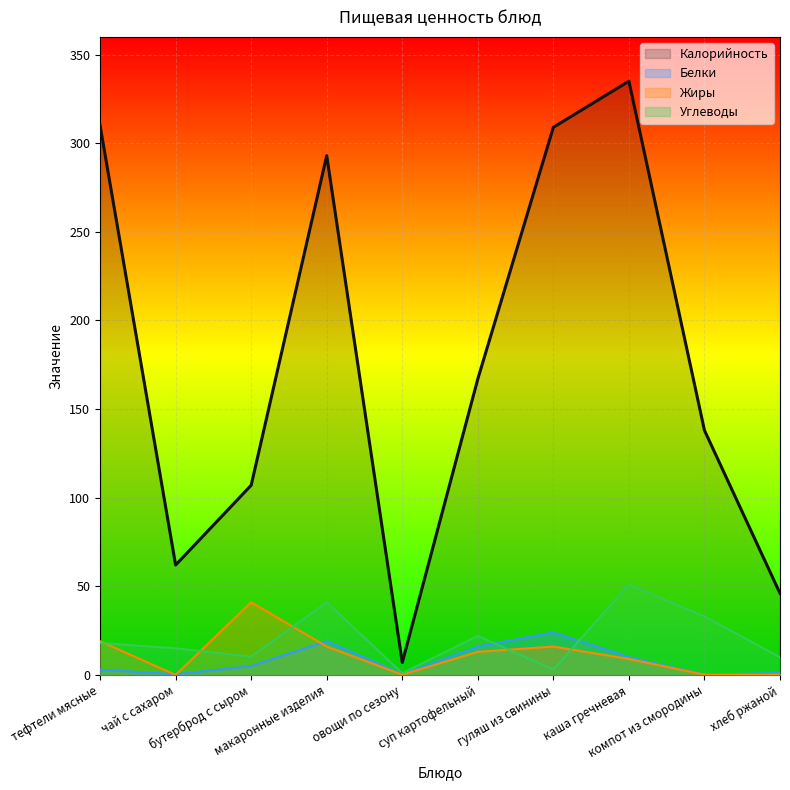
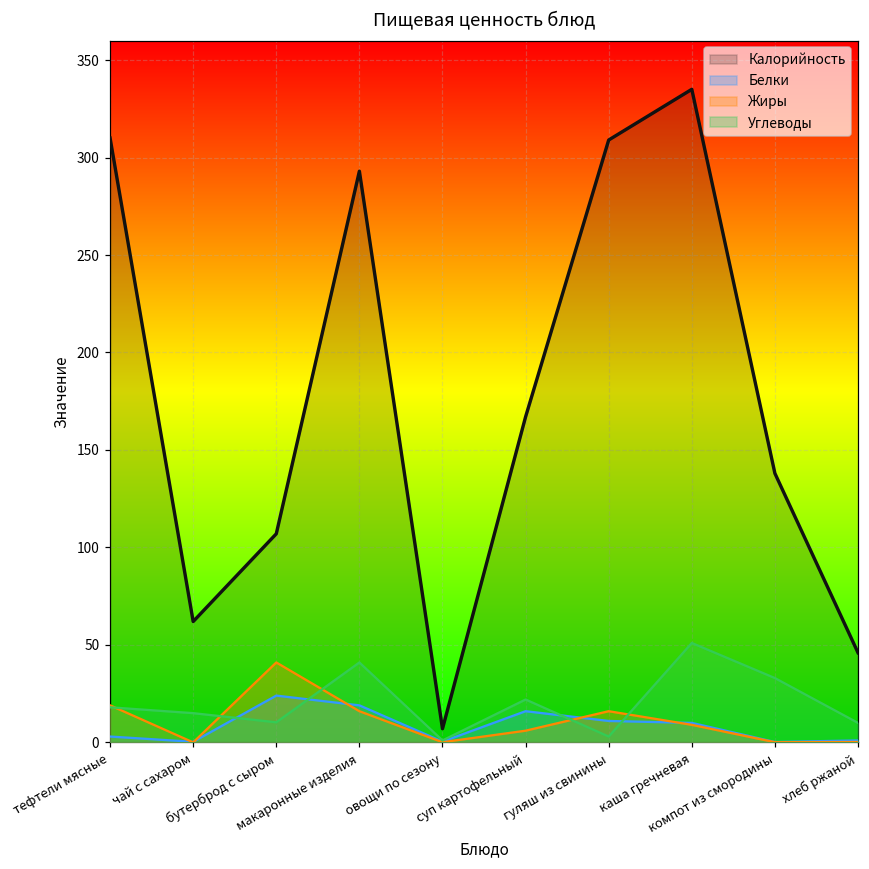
  {
    "Белки": {
      "тефтели мясные": 3,
-     "бутерброд с сыром": 5,
+     "бутерброд с сыром": 24,
      "макаронные изделия": 19,
      "суп картофельный": 16,
-     "гуляш из свинины": 24
+     "гуляш из свинины": 11
    },
    "Жиры": {
      "бутерброд с сыром": 41,
      "макаронные изделия": 16,
-     "суп картофельный": 13,
+     "суп картофельный": 6,
      "гуляш из свинины": 16
    }
  }
